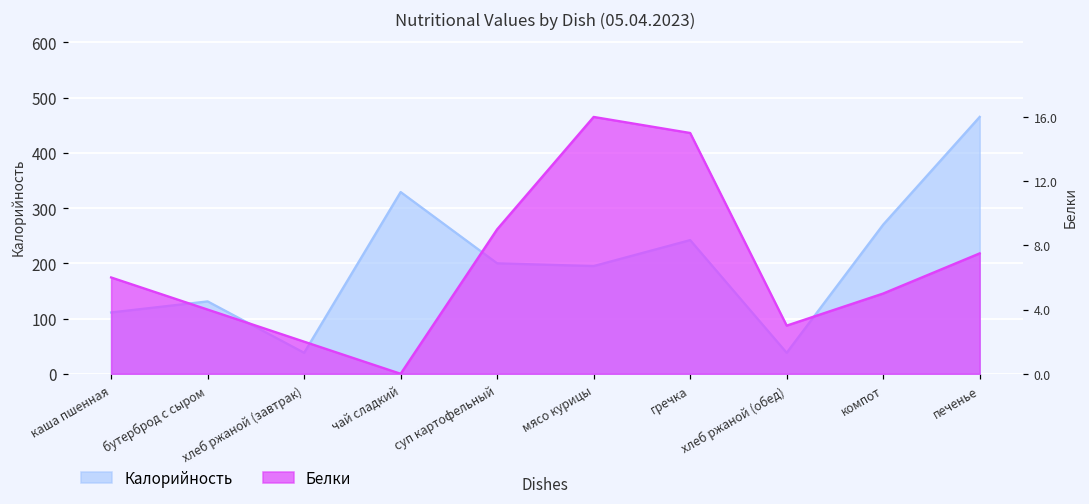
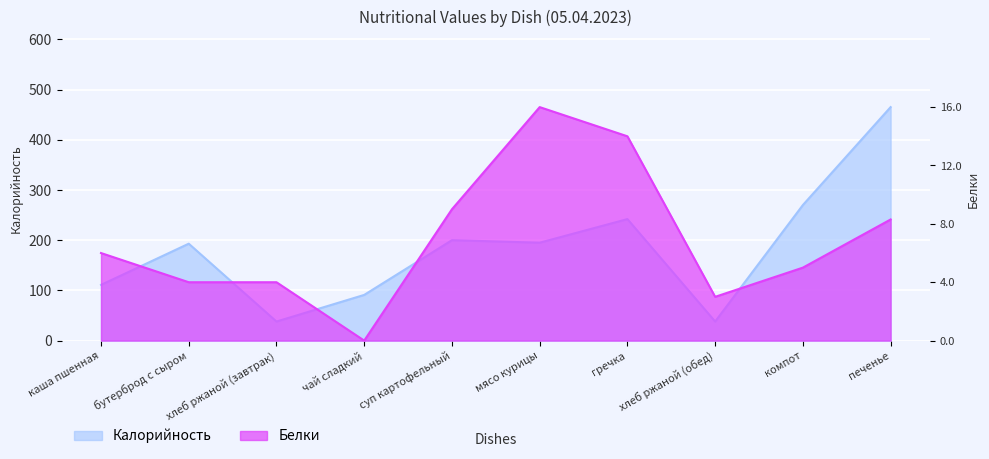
  {
    "Калорийность": {
      "каша пшенная": 110,
-     "бутерброд с сыром": 130,
+     "бутерброд с сыром": 190,
      "хлеб ржаной (завтрак)": 40,
-     "чай сладкий": 330,
+     "чай сладкий": 90,
      "суп картофельный": 200,
      "мясо курицы": 200,
      "гречка": 240,
      "хлеб ржаной (обед)": 40,
      "компот": 270,
      "печенье": 470
    },
    "Белки": {
      "каша пшенная": 6.0,
      "бутерброд с сыром": 4.0,
-     "хлеб ржаной (завтрак)": 2.0,
+     "хлеб ржаной (завтрак)": 4.0,
      "чай сладкий": 0.0,
      "суп картофельный": 9.0,
      "мясо курицы": 16.0,
-     "гречка": 15.0,
+     "гречка": 14.0,
      "хлеб ржаной (обед)": 3.0,
      "компот": 5.0,
-     "печенье": 7.5
+     "печенье": 8.3
    }
  }
